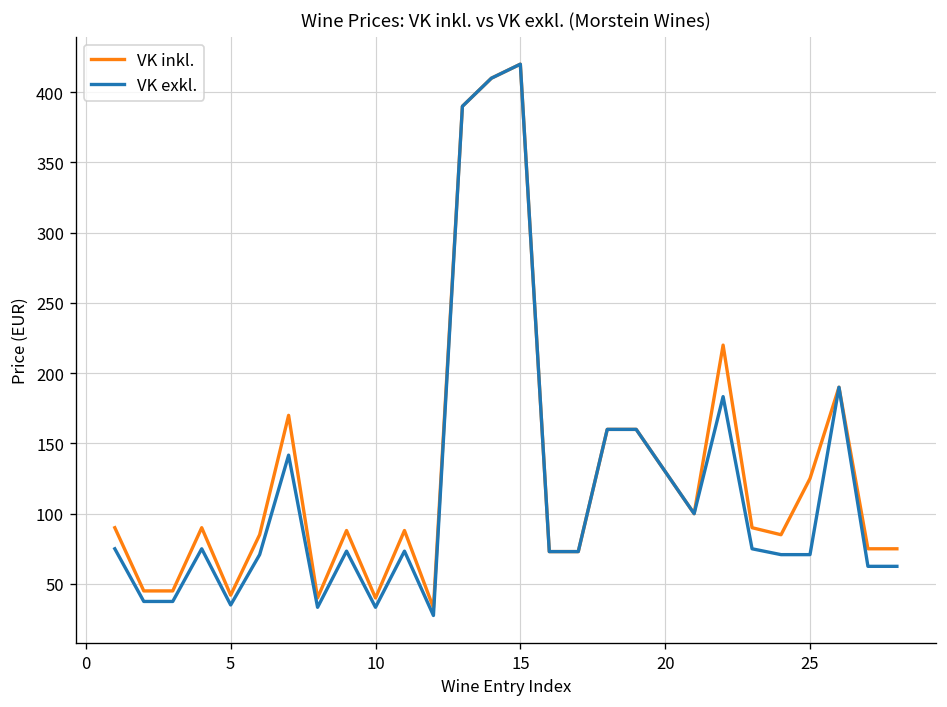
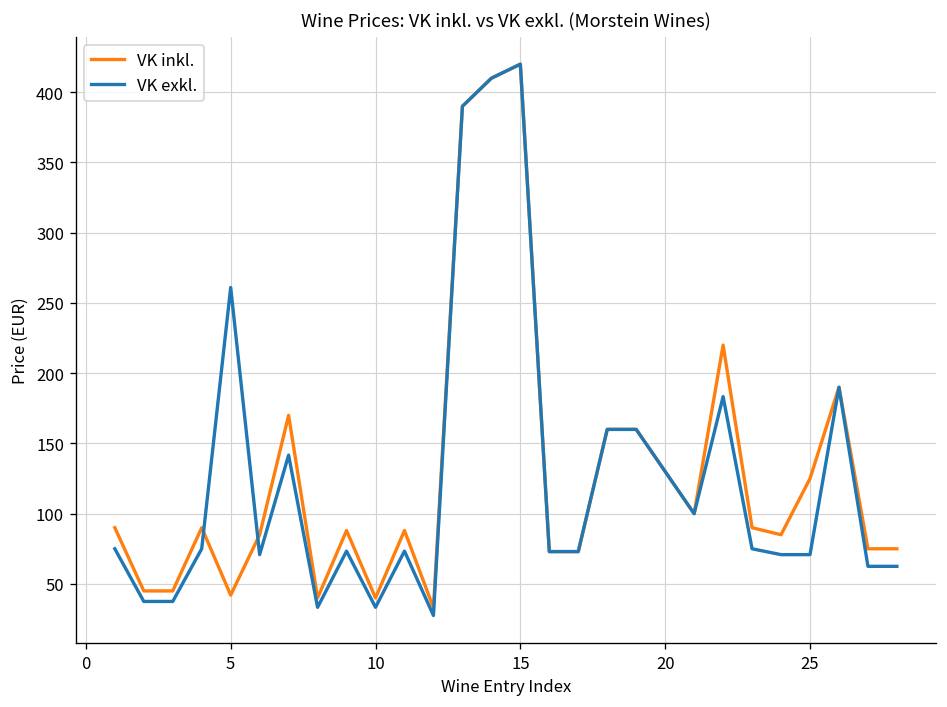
  {
    "VK inkl.": {
      "5": 42,
      "10": 40,
      "25": 125
    },
    "VK exkl.": {
-     "5": 35,
+     "5": 261,
      "10": 33,
      "25": 71
    }
  }
